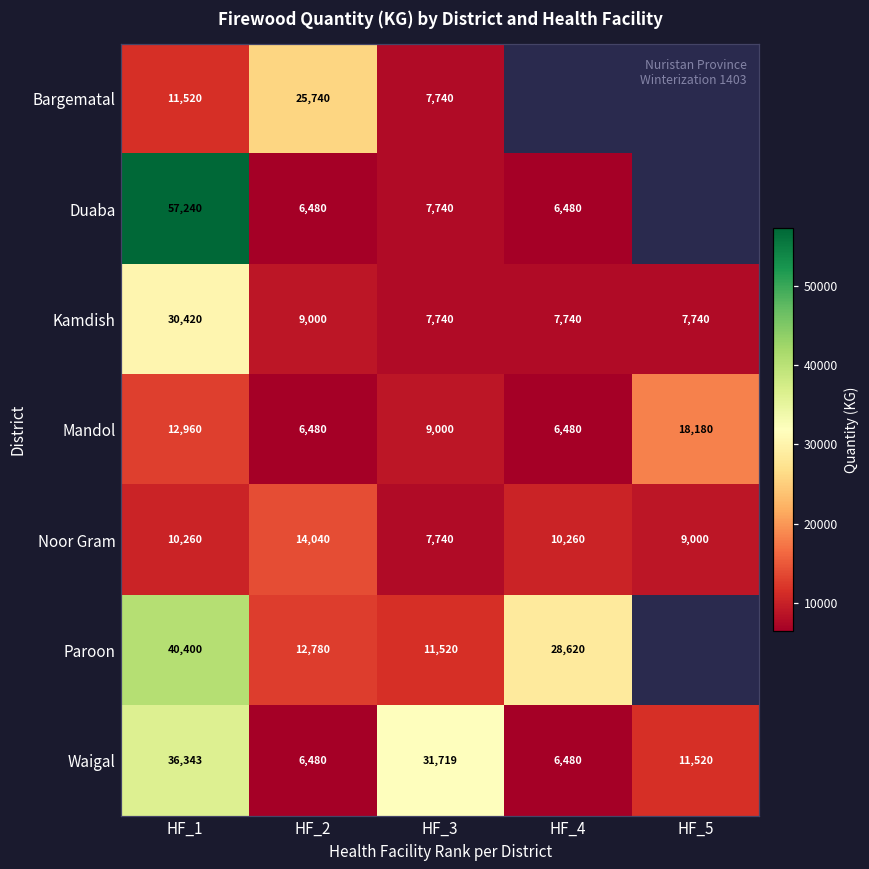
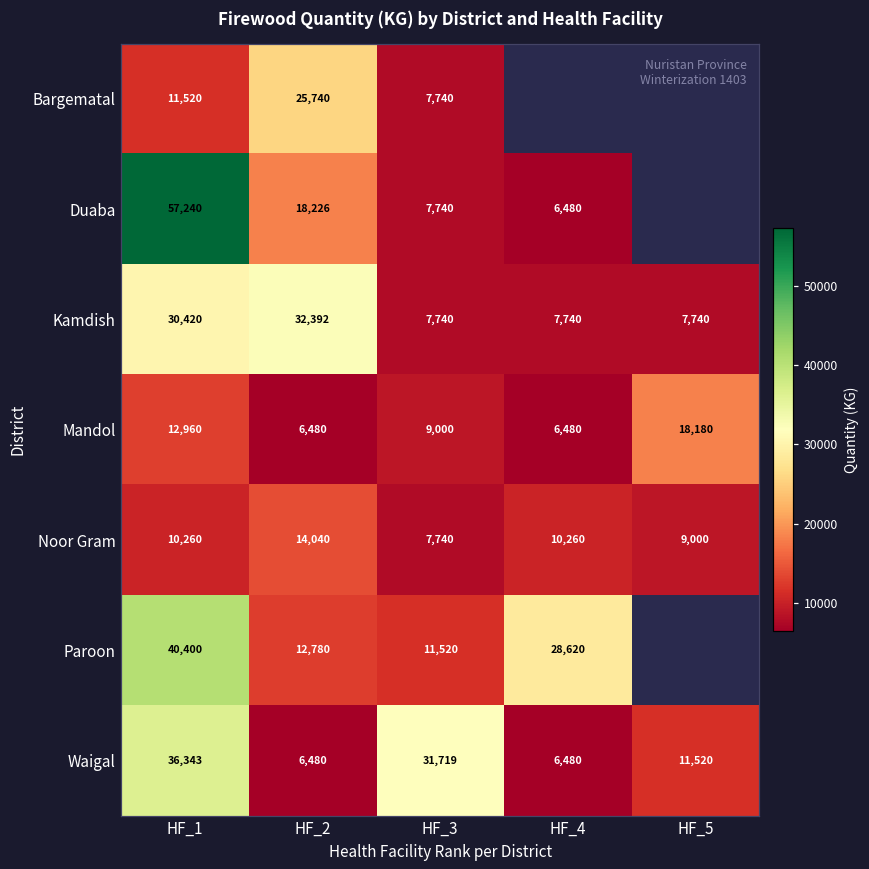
  {
    "Bargematal": {
      "HF_1": "11,520",
      "HF_2": "25,740",
      "HF_3": "7,740"
    },
    "Duaba": {
      "HF_1": "57,240",
-     "HF_2": "6,480",
+     "HF_2": "18,226",
      "HF_3": "7,740",
      "HF_4": "6,480"
    },
    "Kamdish": {
      "HF_1": "30,420",
-     "HF_2": "9,000",
+     "HF_2": "32,392",
      "HF_3": "7,740",
      "HF_4": "7,740",
      "HF_5": "7,740"
    },
    "Mandol": {
      "HF_1": "12,960",
      "HF_2": "6,480",
      "HF_3": "9,000",
      "HF_4": "6,480",
      "HF_5": "18,180"
    },
    "Noor Gram": {
      "HF_1": "10,260",
      "HF_2": "14,040",
      "HF_3": "7,740",
      "HF_4": "10,260",
      "HF_5": "9,000"
    },
    "Paroon": {
      "HF_1": "40,400",
      "HF_2": "12,780",
      "HF_3": "11,520",
      "HF_4": "28,620"
    },
    "Waigal": {
      "HF_1": "36,343",
      "HF_2": "6,480",
      "HF_3": "31,719",
      "HF_4": "6,480",
      "HF_5": "11,520"
    }
  }
